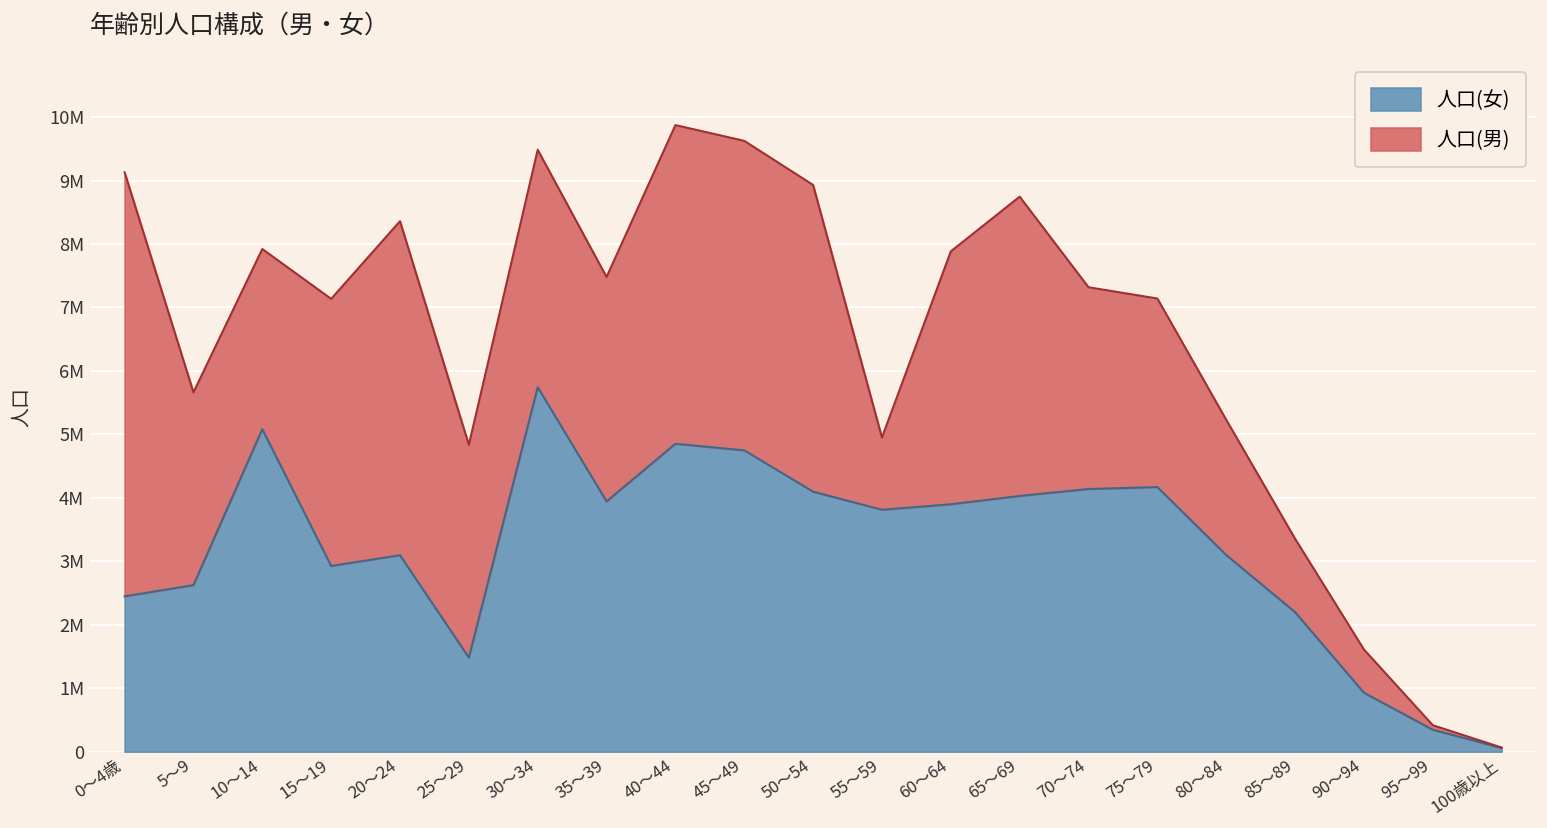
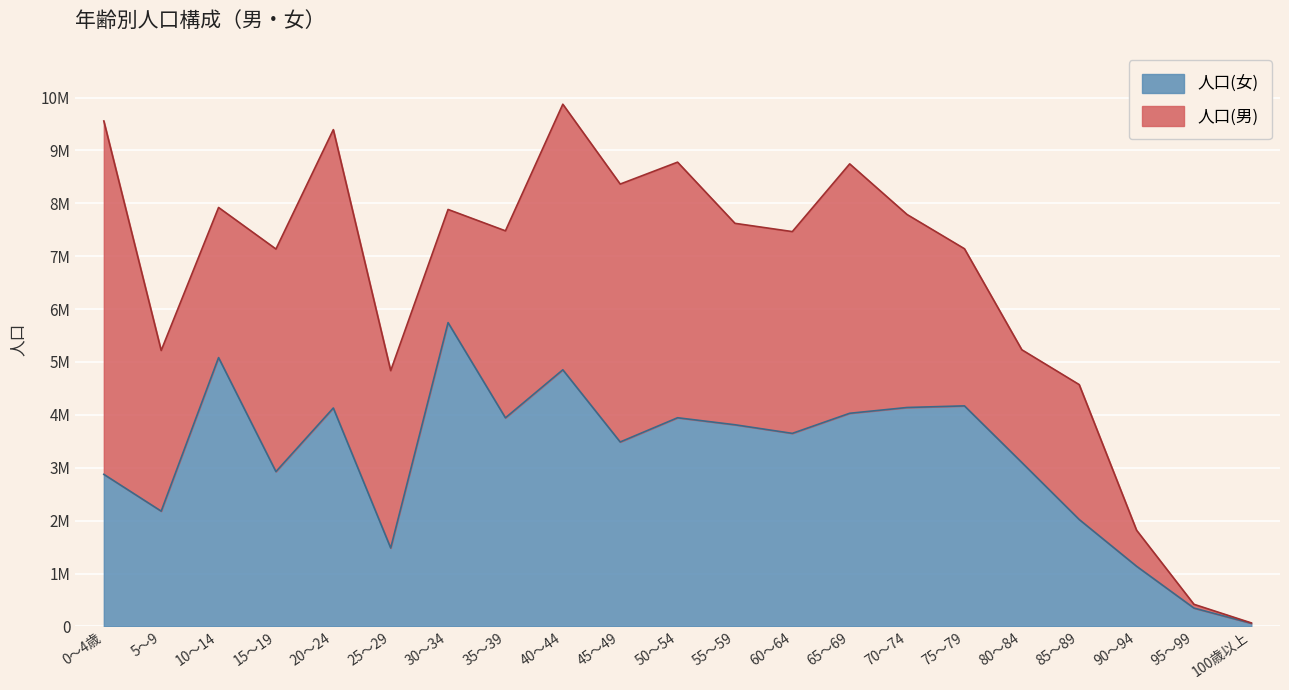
  {
    "人口(女)": {
-     "0～4歳": 2400000,
-     "5～9": 2600000,
+     "0～4歳": 2900000,
+     "5～9": 2200000,
      "10～14": 5100000,
      "15～19": 2900000,
-     "20～24": 3100000,
+     "20～24": 4100000,
      "25～29": 1500000,
      "30～34": 5700000,
      "35～39": 3900000,
      "40～44": 4900000,
-     "45～49": 4700000,
-     "50～54": 4100000,
+     "45～49": 3500000,
+     "50～54": 3900000,
      "55～59": 3800000,
-     "60～64": 3900000,
+     "60～64": 3700000,
      "65～69": 4000000,
      "70～74": 4100000,
      "75～79": 4200000,
      "80～84": 3100000,
-     "85～89": 2200000,
-     "90～94": 900000,
+     "85～89": 2000000,
+     "90～94": 1100000,
      "95～99": 300000
    },
    "人口(男)": {
      "0～4歳": 6700000,
      "5～9": 3000000,
      "10～14": 2800000,
      "15～19": 4200000,
      "20～24": 5300000,
      "25～29": 3400000,
-     "30～34": 3700000,
+     "30～34": 2100000,
      "35～39": 3500000,
      "40～44": 5000000,
      "45～49": 4900000,
      "50～54": 4800000,
-     "55～59": 1100000,
-     "60～64": 4000000,
+     "55～59": 3800000,
+     "60～64": 3800000,
      "65～69": 4700000,
-     "70～74": 3200000,
+     "70～74": 3600000,
      "75～79": 3000000,
      "80～84": 2100000,
-     "85～89": 1200000,
+     "85～89": 2600000,
      "90～94": 700000,
      "95～99": 100000
    }
  }
